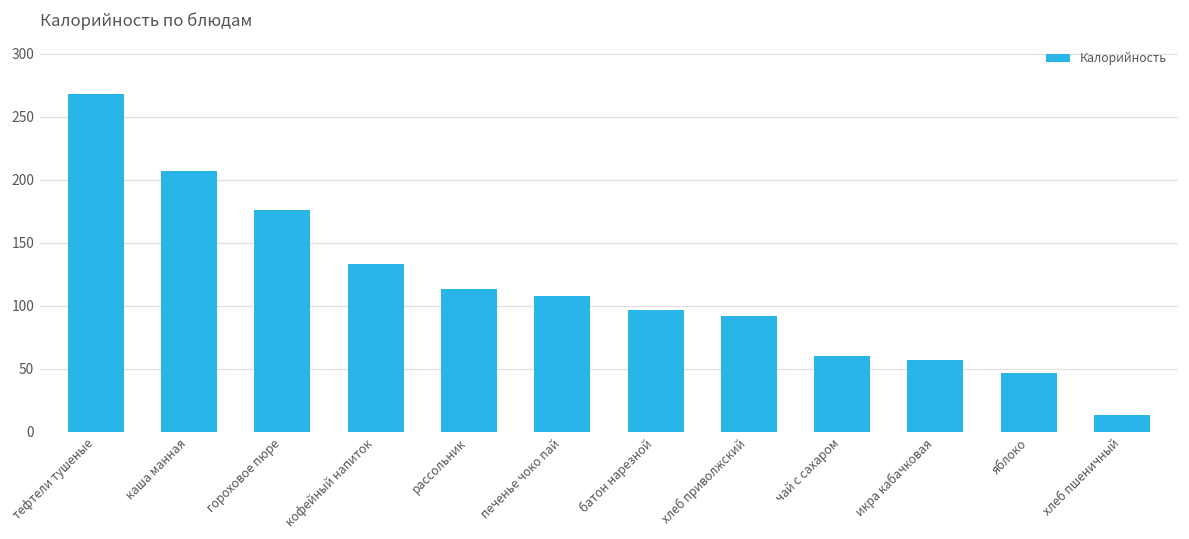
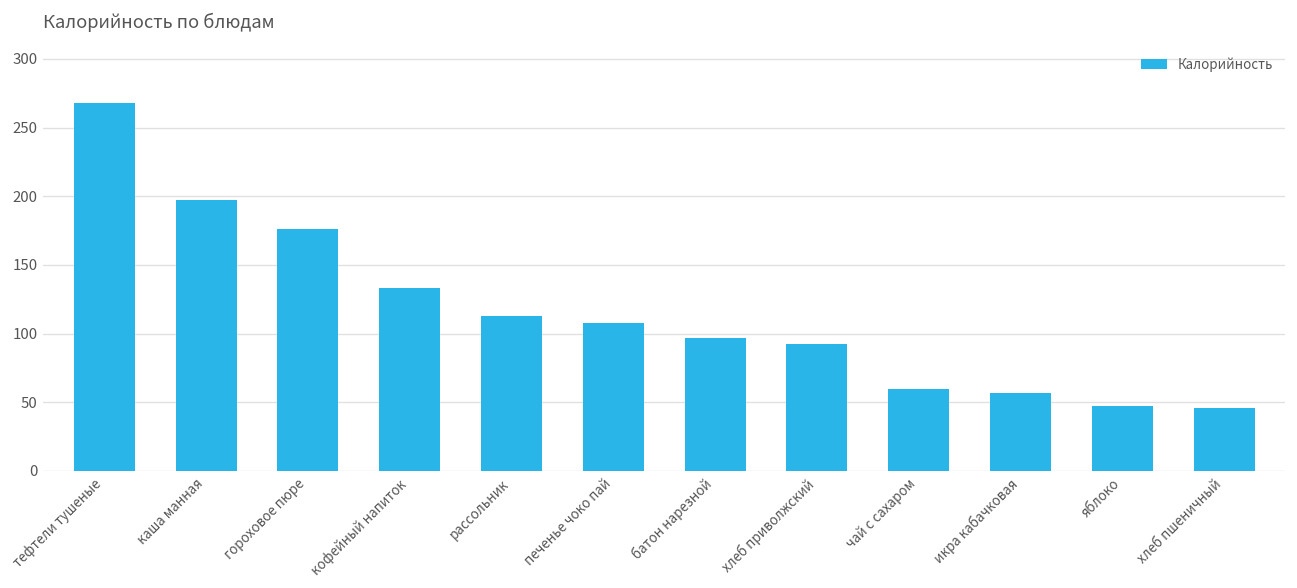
  {
    "тефтели тушеные": 268,
-   "каша манная": 207,
+   "каша манная": 197,
    "гороховое пюре": 176,
    "кофейный напиток": 133,
    "рассольник": 113,
    "печенье чоко пай": 108,
    "батон нарезной": 97,
    "хлеб приволжский": 92,
    "чай с сахаром": 60,
    "икра кабачковая": 57,
    "яблоко": 47,
-   "хлеб пшеничный": 13
+   "хлеб пшеничный": 46
  }
